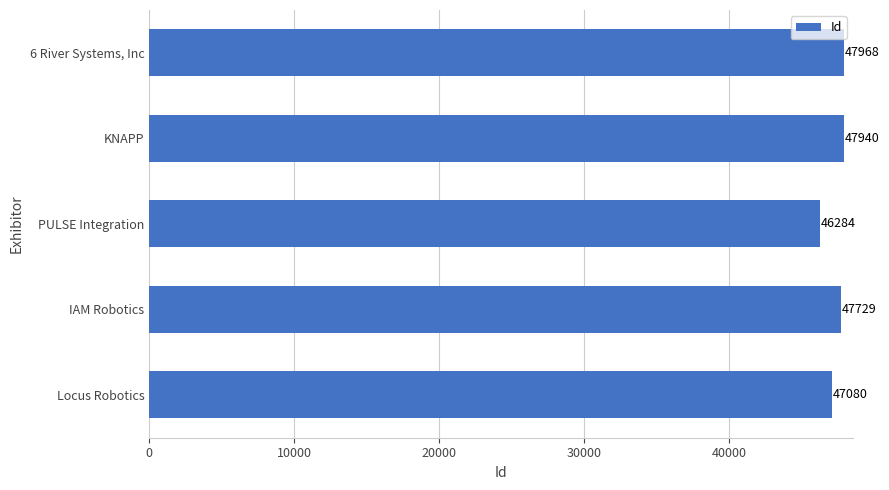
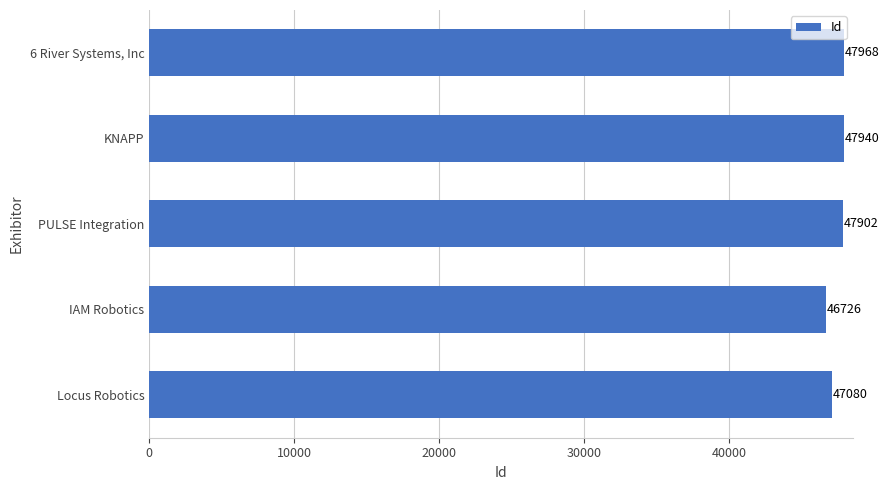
  {
    "6 River Systems, Inc": 47968,
    "KNAPP": 47940,
-   "PULSE Integration": 46284,
-   "IAM Robotics": 47729,
+   "PULSE Integration": 47902,
+   "IAM Robotics": 46726,
    "Locus Robotics": 47080
  }
